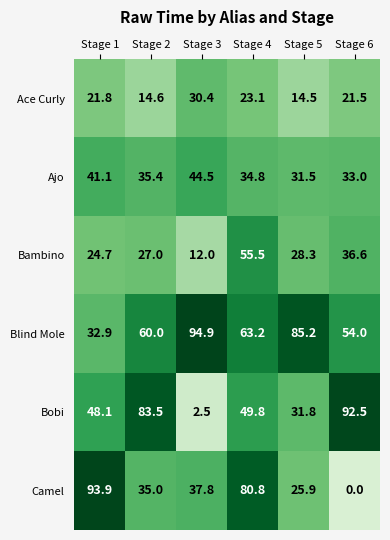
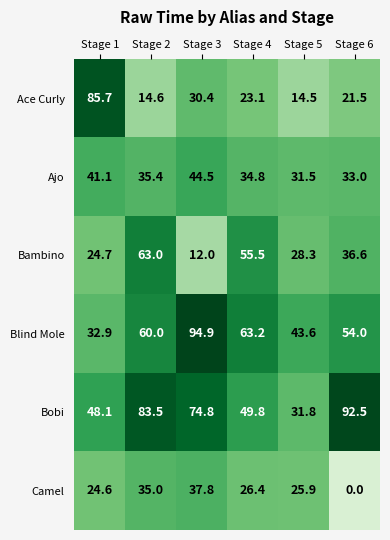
  {
    "Ace Curly": {
-     "Stage 1": 21.8,
+     "Stage 1": 85.7,
      "Stage 2": 14.6,
      "Stage 3": 30.4,
      "Stage 4": 23.1,
      "Stage 5": 14.5,
      "Stage 6": 21.5
    },
    "Ajo": {
      "Stage 1": 41.1,
      "Stage 2": 35.4,
      "Stage 3": 44.5,
      "Stage 4": 34.8,
      "Stage 5": 31.5,
      "Stage 6": 33.0
    },
    "Bambino": {
      "Stage 1": 24.7,
-     "Stage 2": 27.0,
+     "Stage 2": 63.0,
      "Stage 3": 12.0,
      "Stage 4": 55.5,
      "Stage 5": 28.3,
      "Stage 6": 36.6
    },
    "Blind Mole": {
      "Stage 1": 32.9,
      "Stage 2": 60.0,
      "Stage 3": 94.9,
      "Stage 4": 63.2,
-     "Stage 5": 85.2,
+     "Stage 5": 43.6,
      "Stage 6": 54.0
    },
    "Bobi": {
      "Stage 1": 48.1,
      "Stage 2": 83.5,
-     "Stage 3": 2.5,
+     "Stage 3": 74.8,
      "Stage 4": 49.8,
      "Stage 5": 31.8,
      "Stage 6": 92.5
    },
    "Camel": {
-     "Stage 1": 93.9,
+     "Stage 1": 24.6,
      "Stage 2": 35.0,
      "Stage 3": 37.8,
-     "Stage 4": 80.8,
+     "Stage 4": 26.4,
      "Stage 5": 25.9,
      "Stage 6": 0.0
    }
  }
